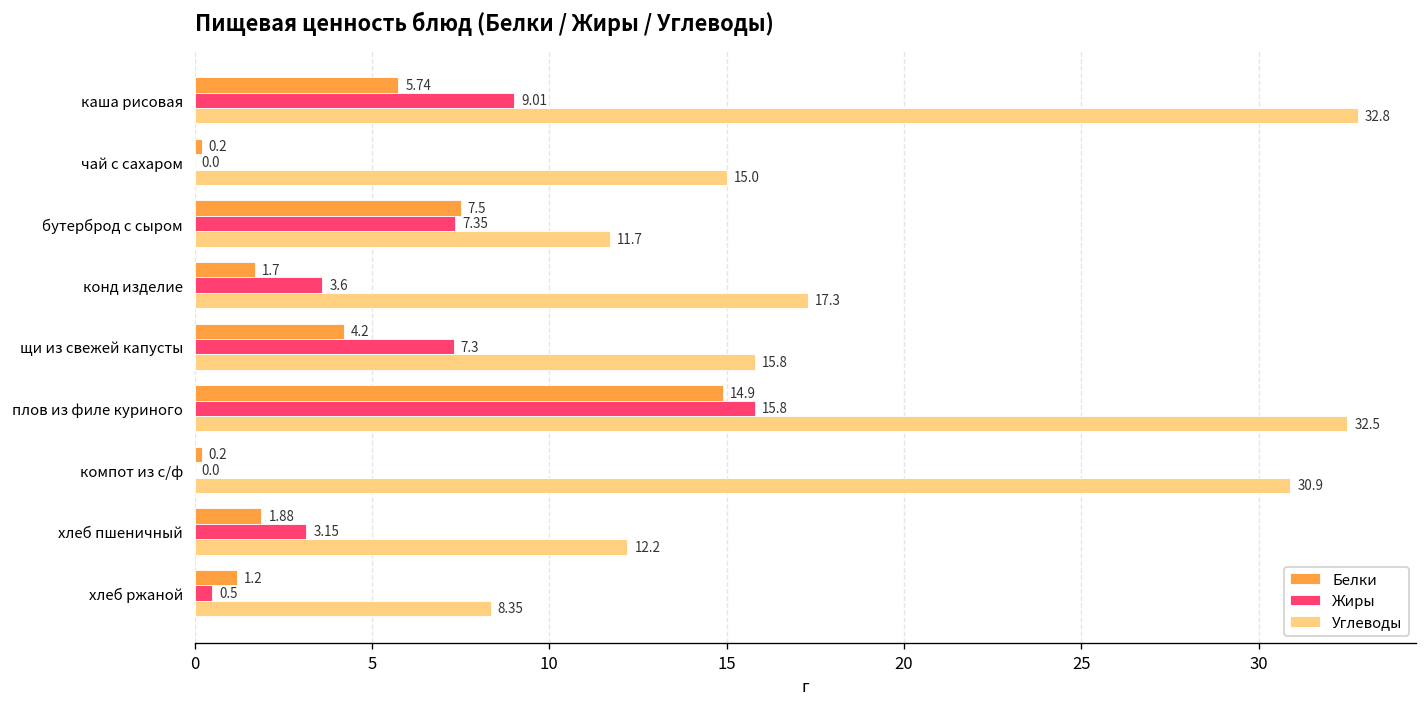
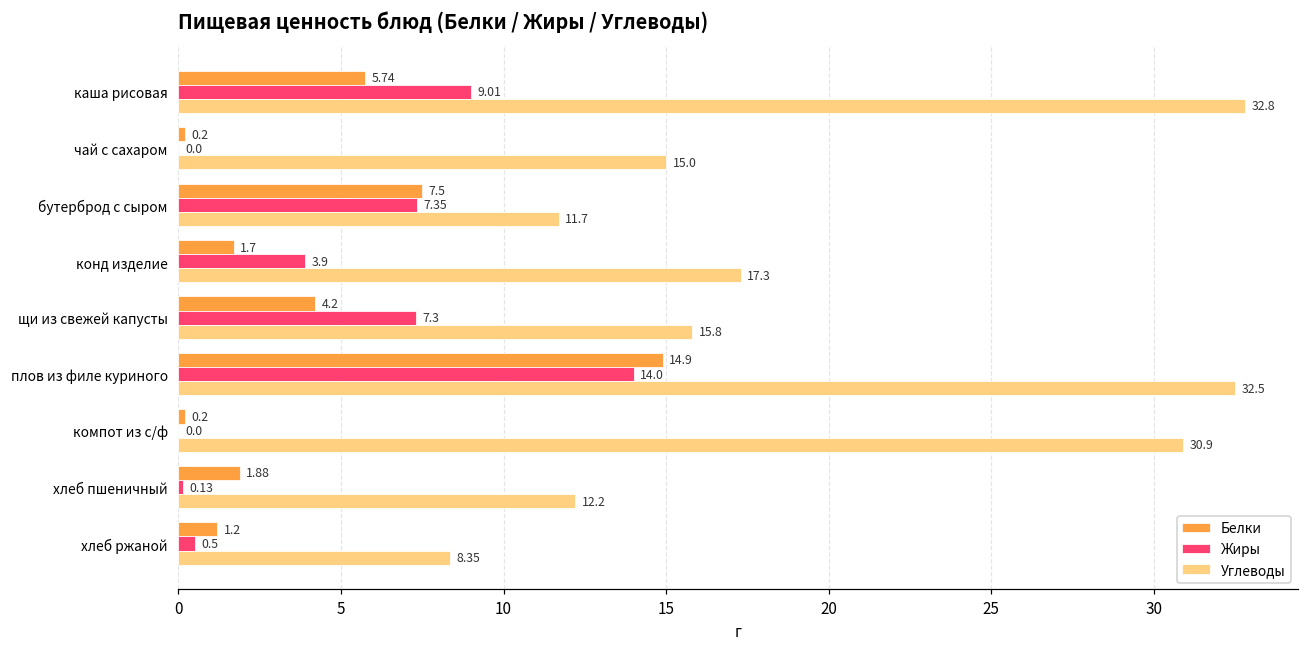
  {
    "Белки": {
      "каша рисовая": 5.74,
      "чай с сахаром": 0.2,
      "бутерброд с сыром": 7.5,
      "конд изделие": 1.7,
      "щи из свежей капусты": 4.2,
      "плов из филе куриного": 14.9,
      "компот из с/ф": 0.2,
      "хлеб пшеничный": 1.88,
      "хлеб ржаной": 1.2
    },
    "Жиры": {
      "каша рисовая": 9.01,
      "чай с сахаром": 0.0,
      "бутерброд с сыром": 7.35,
-     "конд изделие": 3.6,
+     "конд изделие": 3.9,
      "щи из свежей капусты": 7.3,
-     "плов из филе куриного": 15.8,
+     "плов из филе куриного": 14.0,
      "компот из с/ф": 0.0,
-     "хлеб пшеничный": 3.15,
+     "хлеб пшеничный": 0.13,
      "хлеб ржаной": 0.5
    },
    "Углеводы": {
      "каша рисовая": 32.8,
      "чай с сахаром": 15.0,
      "бутерброд с сыром": 11.7,
      "конд изделие": 17.3,
      "щи из свежей капусты": 15.8,
      "плов из филе куриного": 32.5,
      "компот из с/ф": 30.9,
      "хлеб пшеничный": 12.2,
      "хлеб ржаной": 8.35
    }
  }
